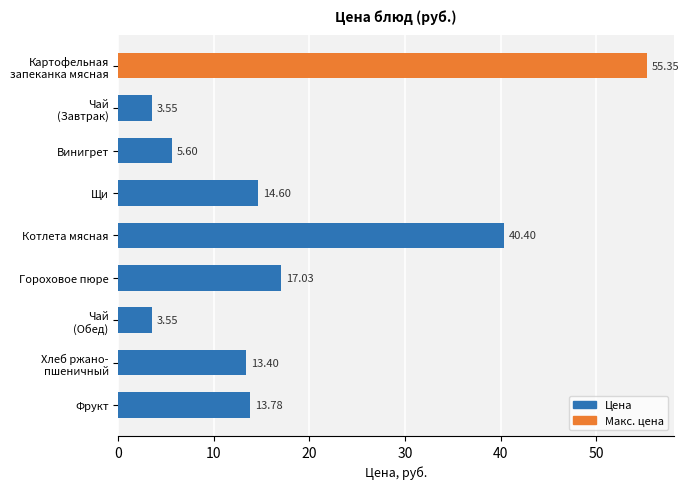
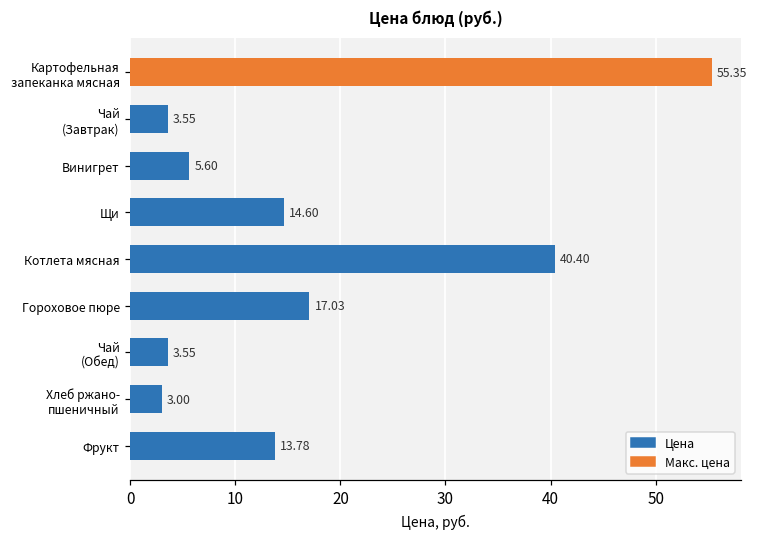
  {
    "Картофельная запеканка мясная": 55.35,
    "Чай (Завтрак)": 3.55,
    "Винигрет": 5.60,
    "Щи": 14.60,
    "Котлета мясная": 40.40,
    "Гороховое пюре": 17.03,
    "Чай (Обед)": 3.55,
-   "Хлеб ржано- пшеничный": 13.40,
+   "Хлеб ржано- пшеничный": 3.00,
    "Фрукт": 13.78
  }
